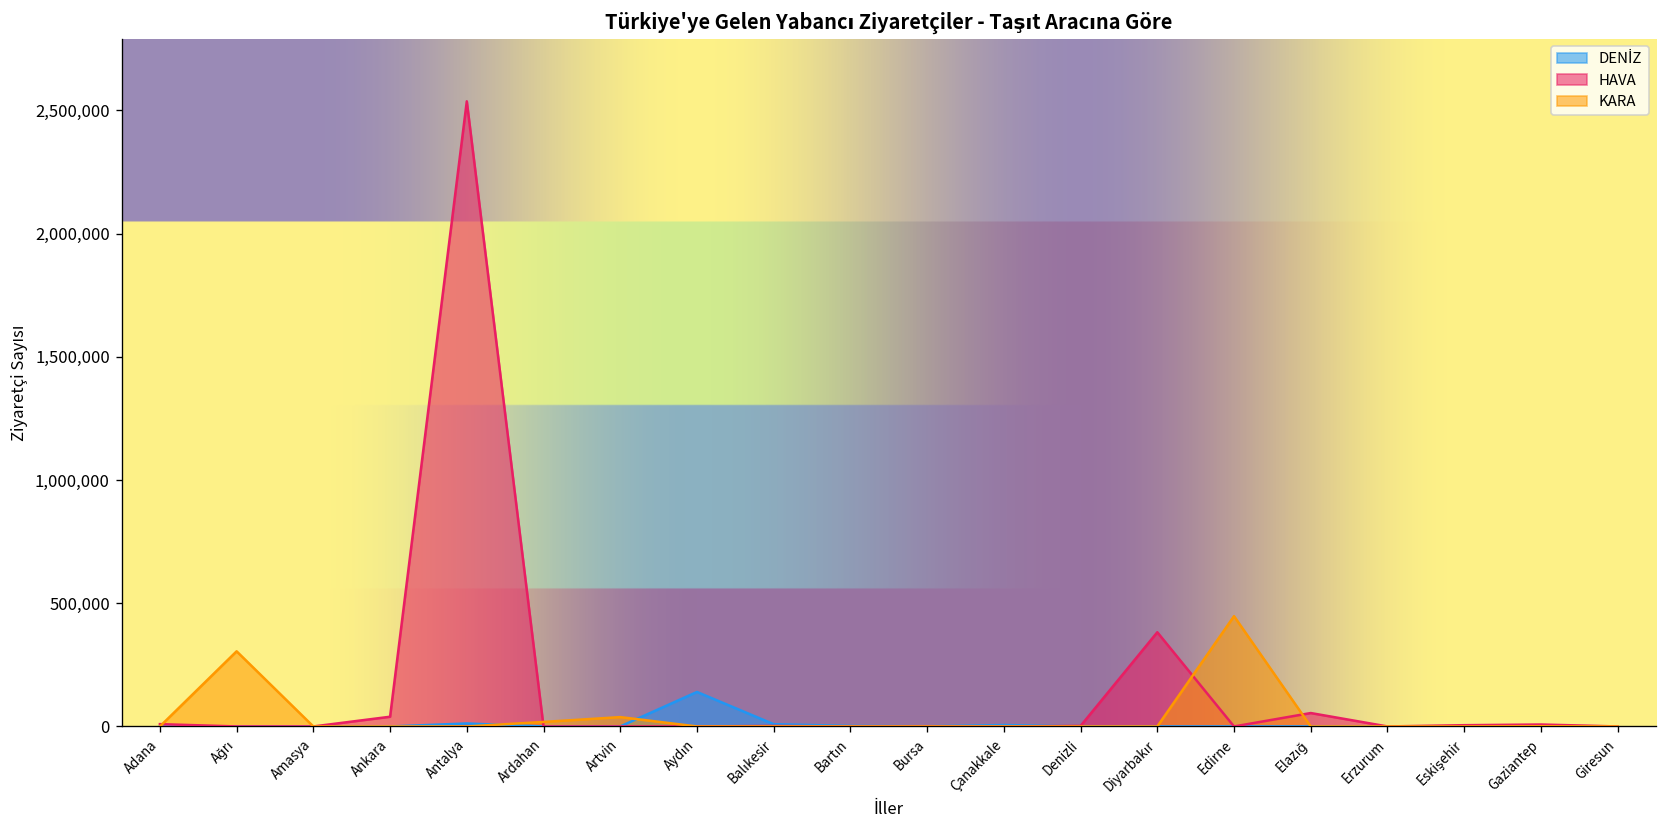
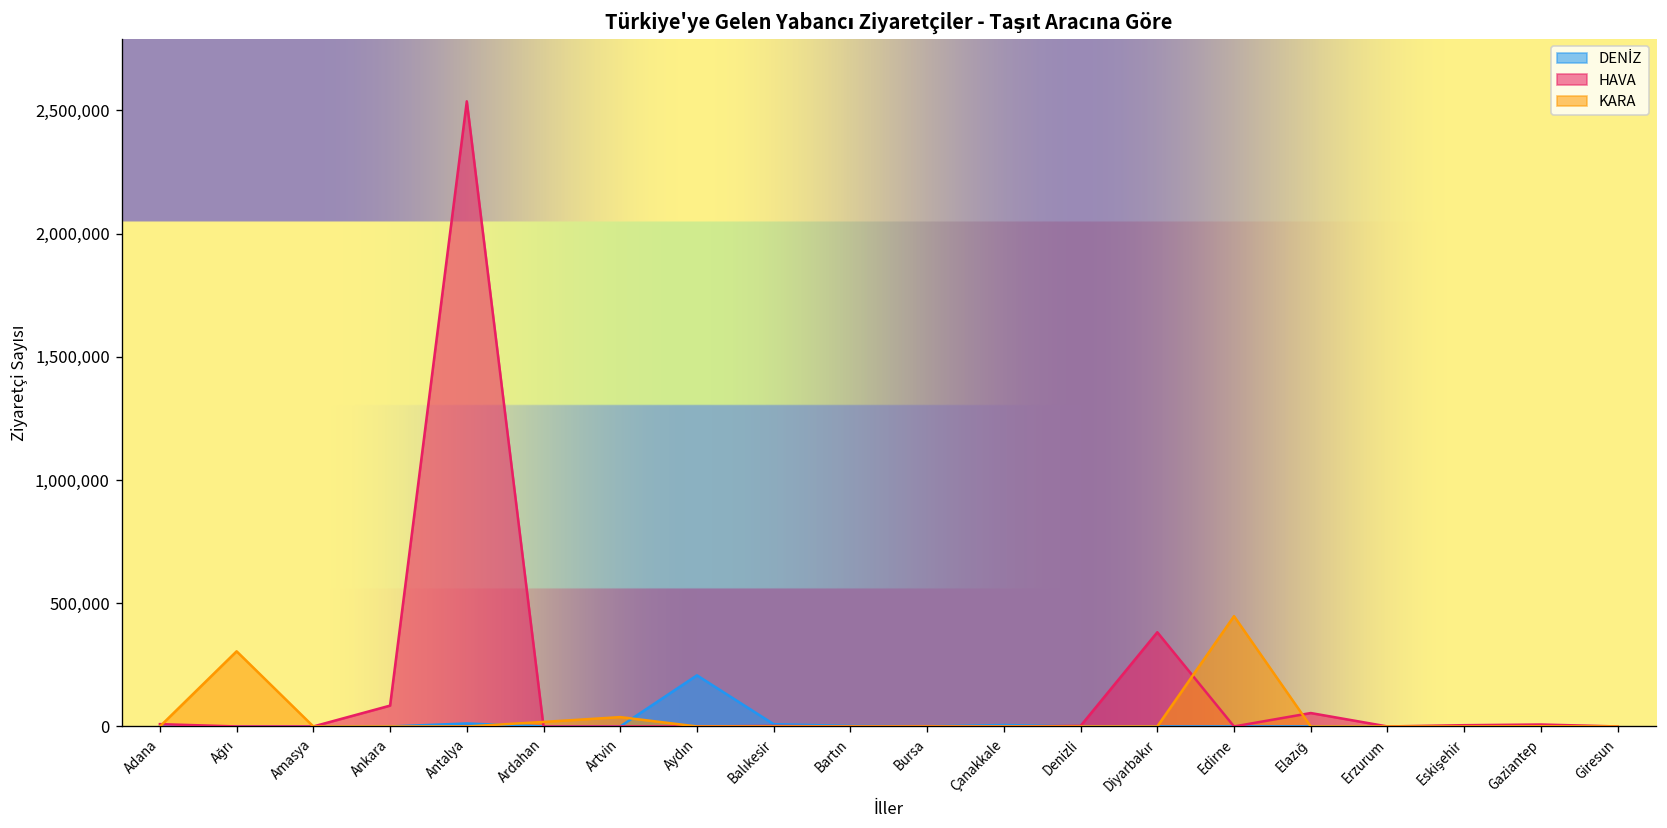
  {
    "DENİZ": {
-     "Aydın": "140,000"
+     "Aydın": "210,000"
    },
    "HAVA": {
-     "Ankara": "40,000",
+     "Ankara": "80,000",
      "Antalya": "2,540,000",
      "Diyarbakır": "380,000",
      "Elazığ": "50,000"
    },
    "KARA": {
      "Ağrı": "300,000",
      "Ardahan": "20,000",
      "Artvin": "40,000",
      "Edirne": "450,000"
    }
  }
